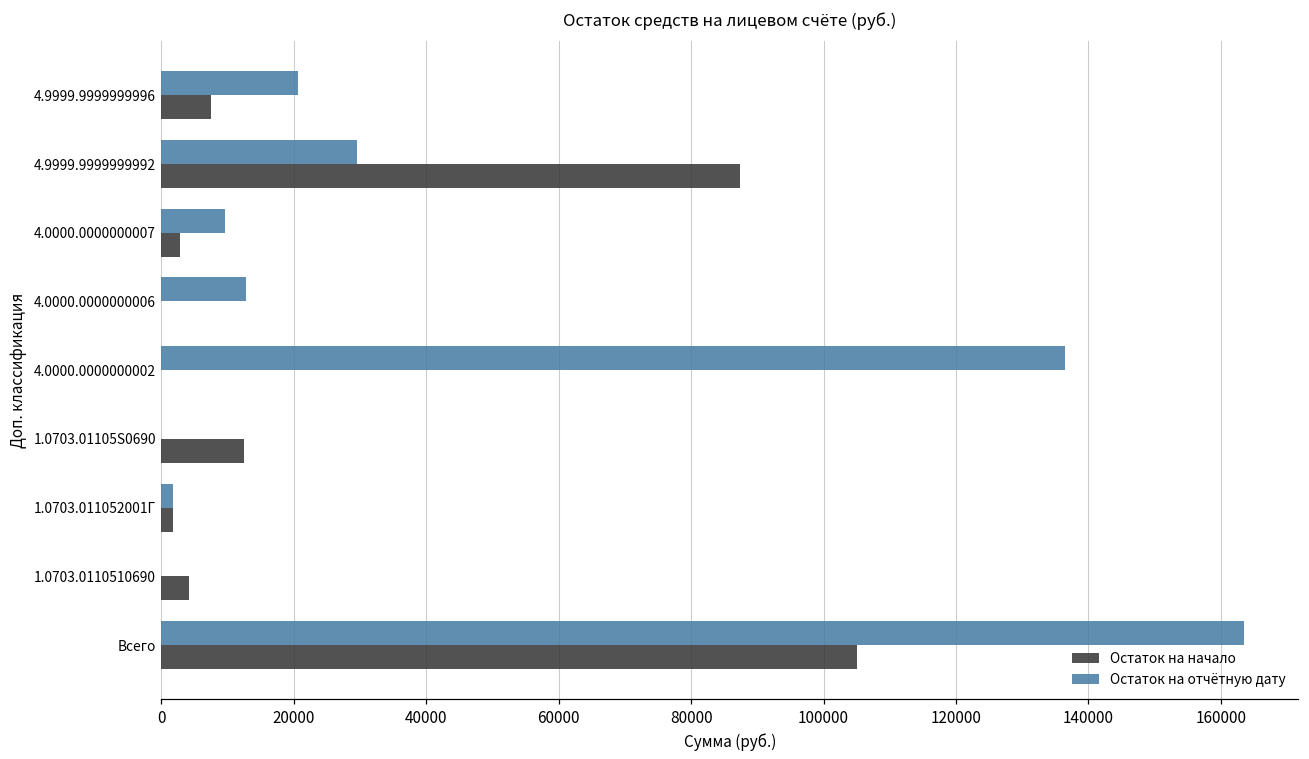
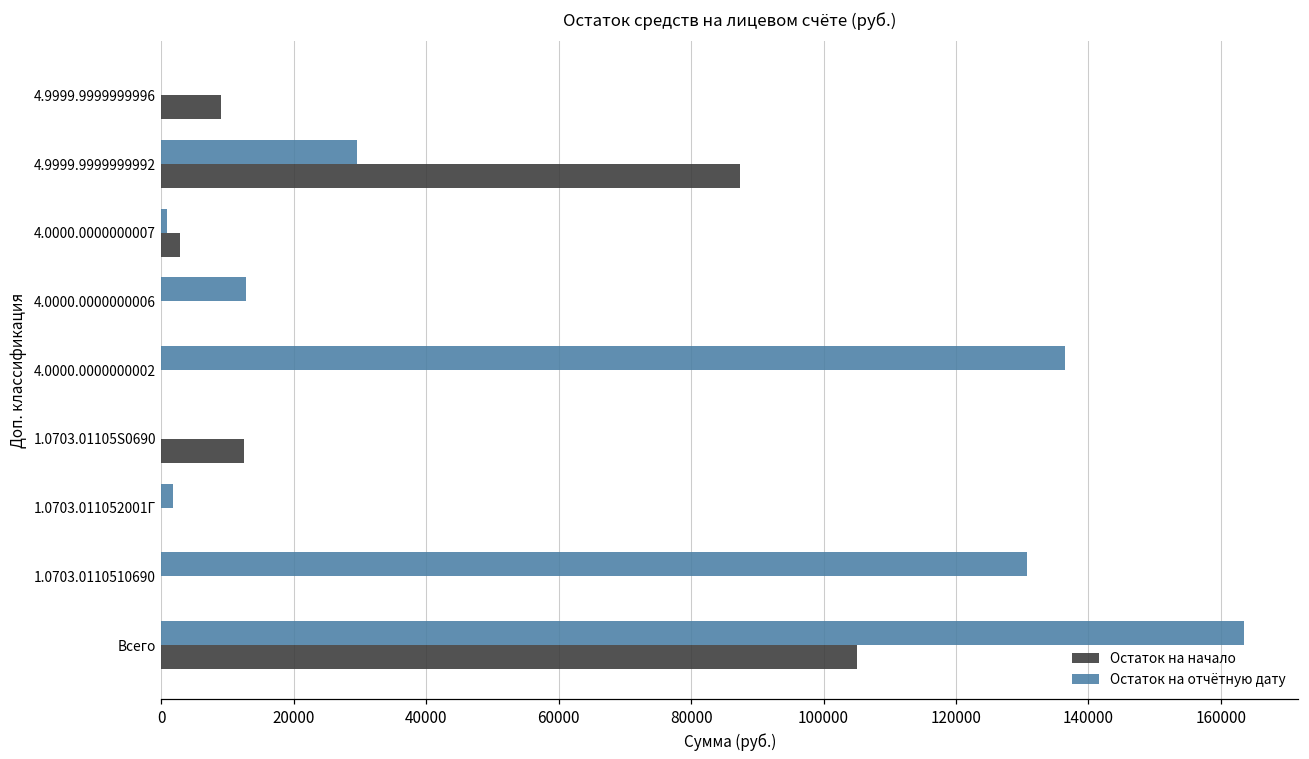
  {
    "Остаток на начало": {
-     "4.9999.9999999996": 7000,
+     "4.9999.9999999996": 9000,
      "4.9999.9999999992": 87000,
      "4.0000.0000000007": 3000,
      "4.0000.0000000006": 0,
      "4.0000.0000000002": 0,
      "1.0703.01105S0690": 12000,
-     "1.0703.011052001Г": 2000,
-     "1.0703.0110510690": 4000,
+     "1.0703.011052001Г": 0,
+     "1.0703.0110510690": 0,
      "Всего": 105000
    },
    "Остаток на отчётную дату": {
-     "4.9999.9999999996": 21000,
+     "4.9999.9999999996": 0,
      "4.9999.9999999992": 30000,
-     "4.0000.0000000007": 10000,
+     "4.0000.0000000007": 1000,
      "4.0000.0000000006": 13000,
      "4.0000.0000000002": 136000,
      "1.0703.01105S0690": 0,
      "1.0703.011052001Г": 2000,
-     "1.0703.0110510690": 0,
+     "1.0703.0110510690": 131000,
      "Всего": 163000
    }
  }
